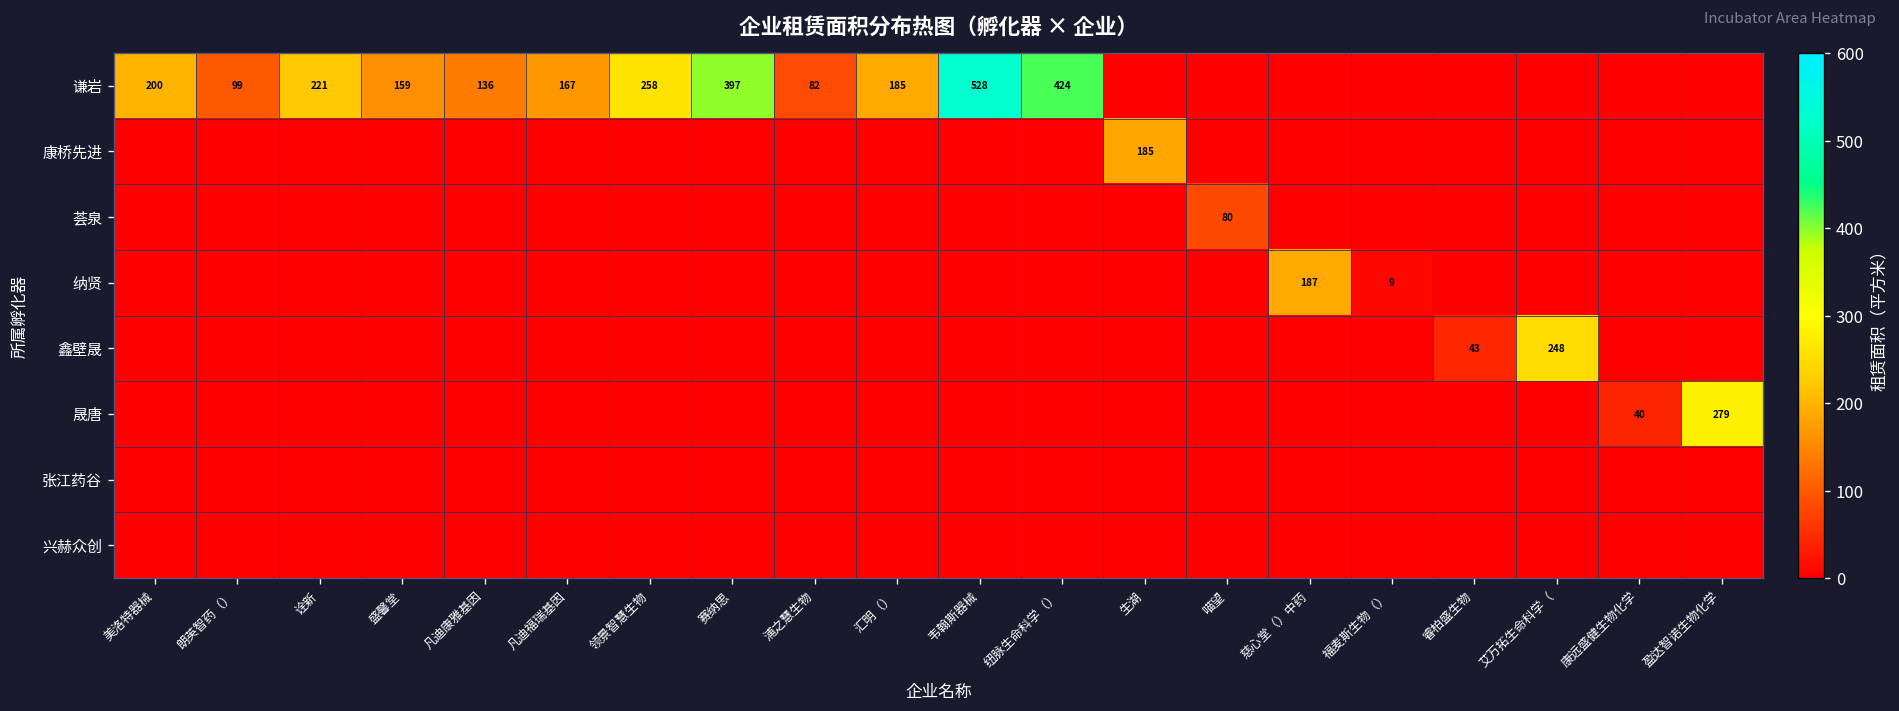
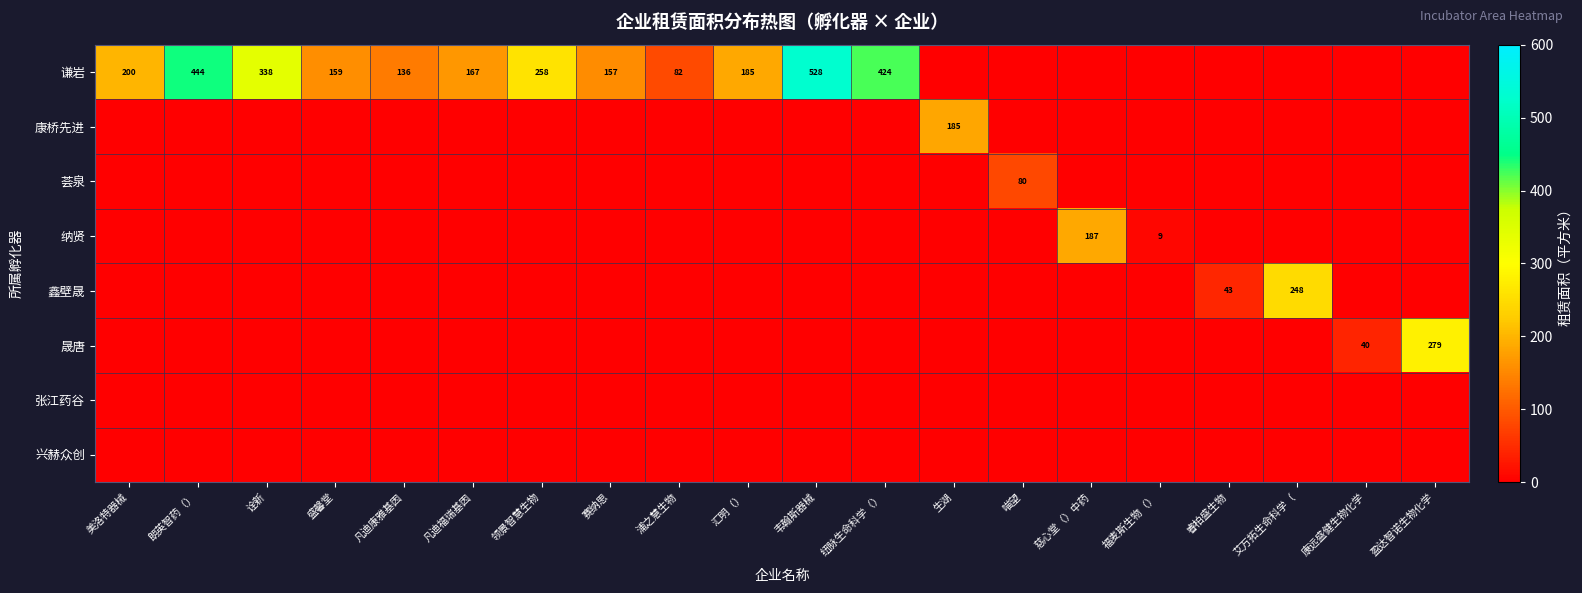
  {
    "谦岩": {
      "美洛特器械": 200,
-     "朗英智药（）": 99,
-     "诠新": 221,
+     "朗英智药（）": 444,
+     "诠新": 338,
      "盛馨堂": 159,
      "凡迪康雅基因": 136,
      "凡迪福瑞基因": 167,
      "领景智慧生物": 258,
-     "赛纳思": 397,
+     "赛纳思": 157,
      "浦之慧生物": 82,
      "汇明（）": 185,
      "韦翰斯器械": 528,
      "纽脉生命科学（）": 424
    },
    "康桥先进": {
      "生湖": 185
    },
    "荟泉": {
      "喵望": 80
    },
    "纳贤": {
      "慈心堂（）中药": 187,
      "福麦斯生物（）": 9
    },
    "鑫壁晟": {
      "睿柏盛生物": 43,
      "艾万拓生命科学（": 248
    },
    "晟唐": {
      "康远盛健生物化学": 40,
      "盈达智诺生物化学": 279
    }
  }
